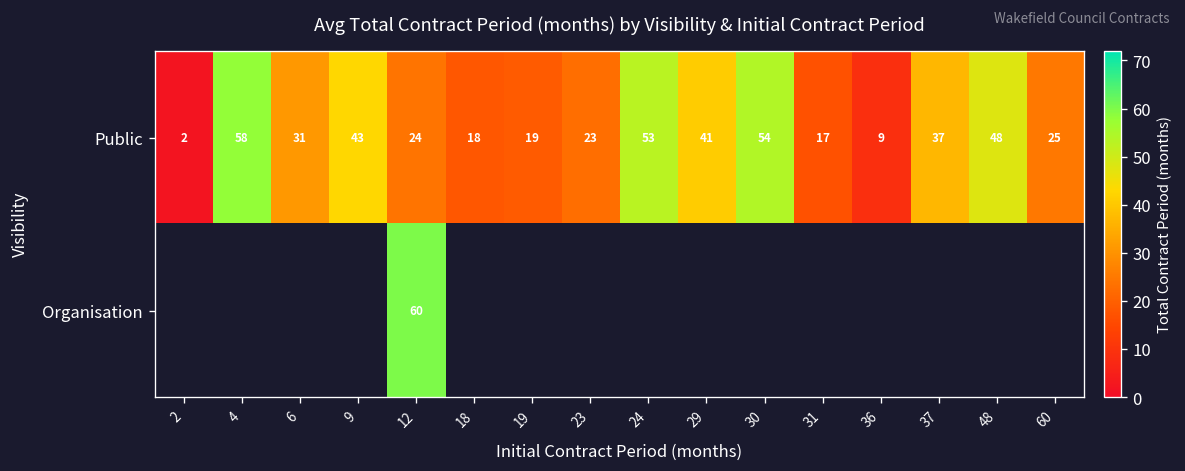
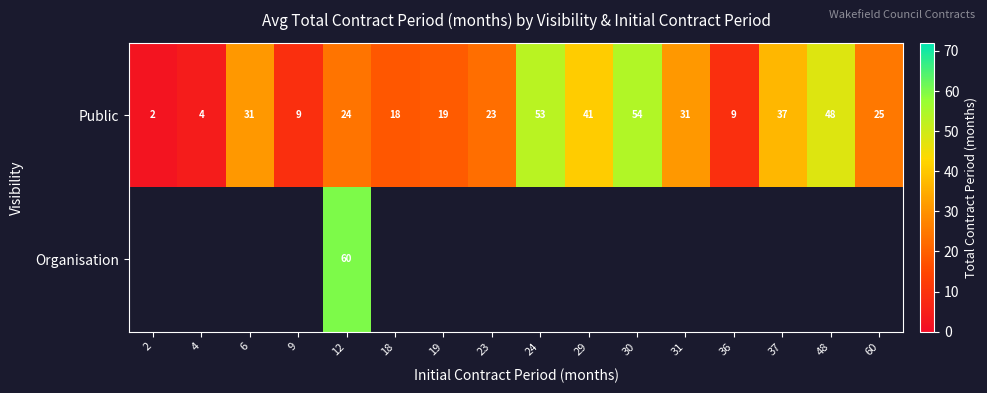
  {
    "Public": {
      "2": 2,
-     "4": 58,
+     "4": 4,
      "6": 31,
-     "9": 43,
+     "9": 9,
      "12": 24,
      "18": 18,
      "19": 19,
      "23": 23,
      "24": 53,
      "29": 41,
      "30": 54,
-     "31": 17,
+     "31": 31,
      "36": 9,
      "37": 37,
      "48": 48,
      "60": 25
    },
    "Organisation": {
      "12": 60
    }
  }
